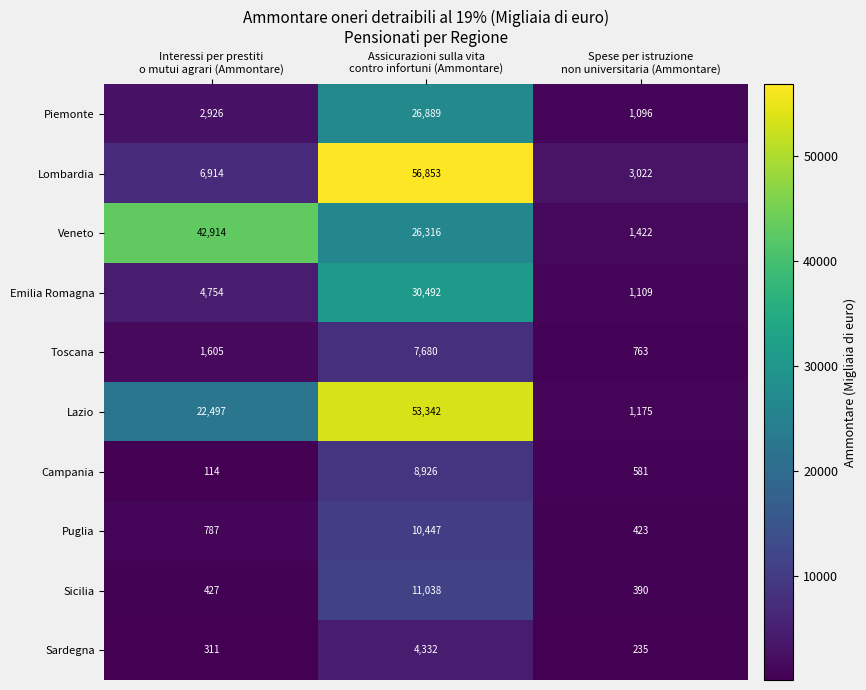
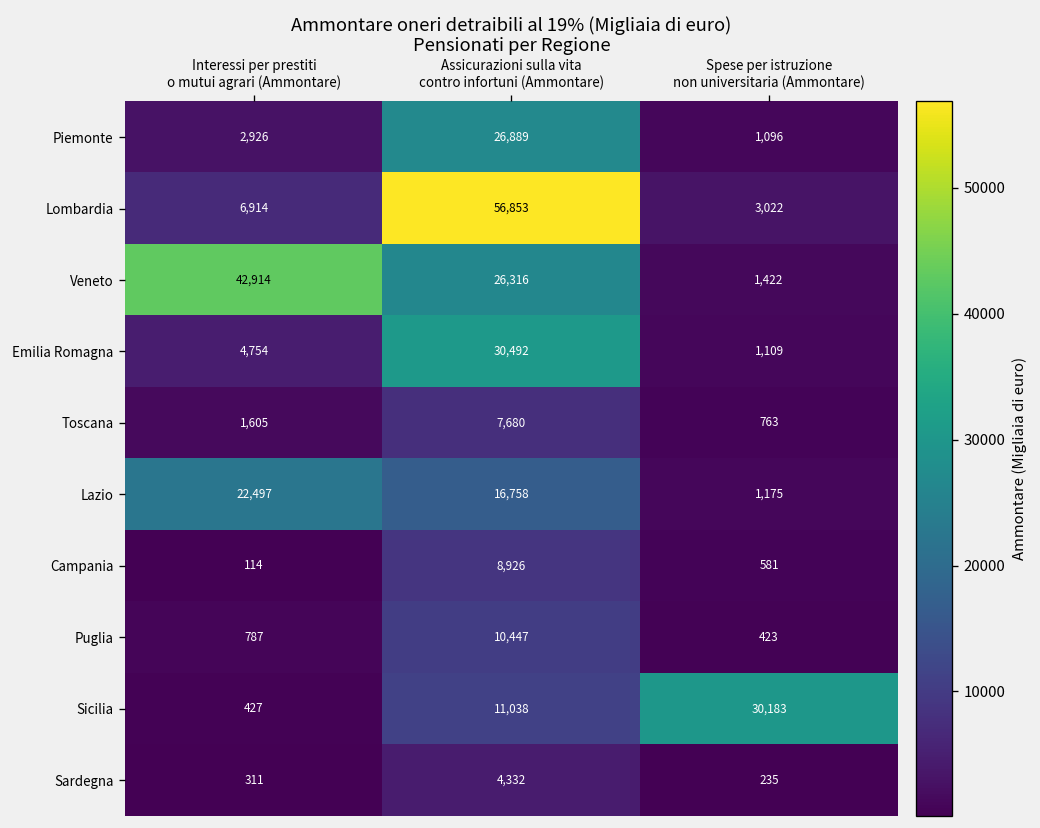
  {
    "Piemonte": {
      "Interessi per prestiti o mutui agrari (Ammontare)": "2,926",
      "Assicurazioni sulla vita contro infortuni (Ammontare)": "26,889",
      "Spese per istruzione non universitaria (Ammontare)": "1,096"
    },
    "Lombardia": {
      "Interessi per prestiti o mutui agrari (Ammontare)": "6,914",
      "Assicurazioni sulla vita contro infortuni (Ammontare)": "56,853",
      "Spese per istruzione non universitaria (Ammontare)": "3,022"
    },
    "Veneto": {
      "Interessi per prestiti o mutui agrari (Ammontare)": "42,914",
      "Assicurazioni sulla vita contro infortuni (Ammontare)": "26,316",
      "Spese per istruzione non universitaria (Ammontare)": "1,422"
    },
    "Emilia Romagna": {
      "Interessi per prestiti o mutui agrari (Ammontare)": "4,754",
      "Assicurazioni sulla vita contro infortuni (Ammontare)": "30,492",
      "Spese per istruzione non universitaria (Ammontare)": "1,109"
    },
    "Toscana": {
      "Interessi per prestiti o mutui agrari (Ammontare)": "1,605",
      "Assicurazioni sulla vita contro infortuni (Ammontare)": "7,680",
      "Spese per istruzione non universitaria (Ammontare)": "763"
    },
    "Lazio": {
      "Interessi per prestiti o mutui agrari (Ammontare)": "22,497",
-     "Assicurazioni sulla vita contro infortuni (Ammontare)": "53,342",
+     "Assicurazioni sulla vita contro infortuni (Ammontare)": "16,758",
      "Spese per istruzione non universitaria (Ammontare)": "1,175"
    },
    "Campania": {
      "Interessi per prestiti o mutui agrari (Ammontare)": "114",
      "Assicurazioni sulla vita contro infortuni (Ammontare)": "8,926",
      "Spese per istruzione non universitaria (Ammontare)": "581"
    },
    "Puglia": {
      "Interessi per prestiti o mutui agrari (Ammontare)": "787",
      "Assicurazioni sulla vita contro infortuni (Ammontare)": "10,447",
      "Spese per istruzione non universitaria (Ammontare)": "423"
    },
    "Sicilia": {
      "Interessi per prestiti o mutui agrari (Ammontare)": "427",
      "Assicurazioni sulla vita contro infortuni (Ammontare)": "11,038",
-     "Spese per istruzione non universitaria (Ammontare)": "390"
+     "Spese per istruzione non universitaria (Ammontare)": "30,183"
    },
    "Sardegna": {
      "Interessi per prestiti o mutui agrari (Ammontare)": "311",
      "Assicurazioni sulla vita contro infortuni (Ammontare)": "4,332",
      "Spese per istruzione non universitaria (Ammontare)": "235"
    }
  }
